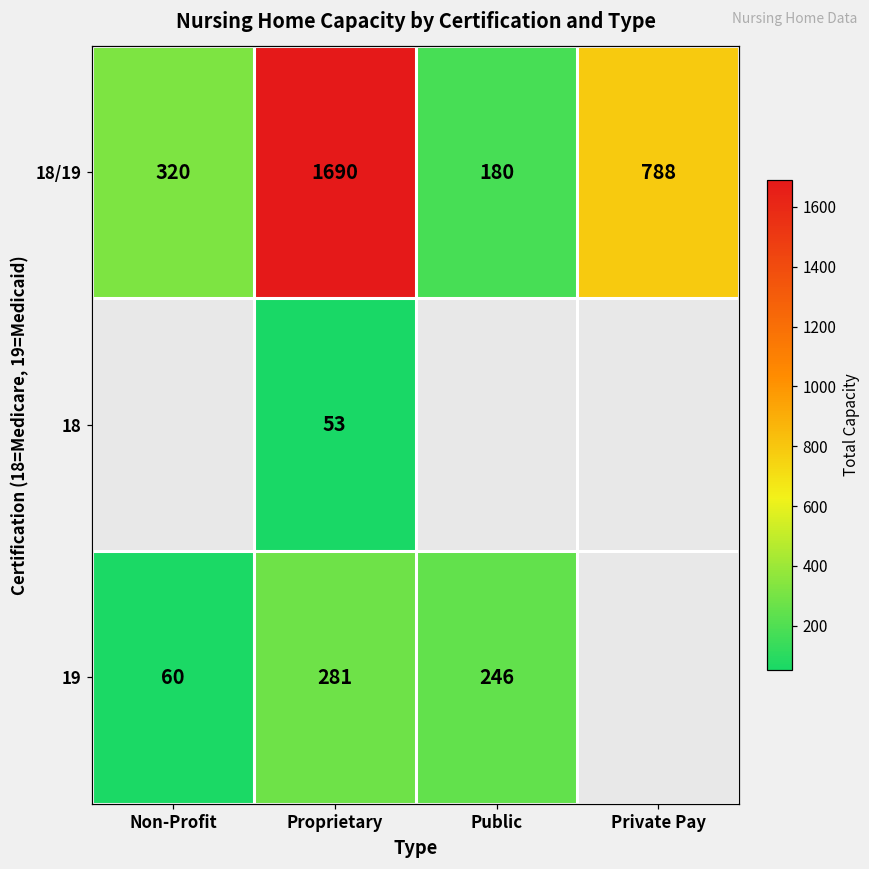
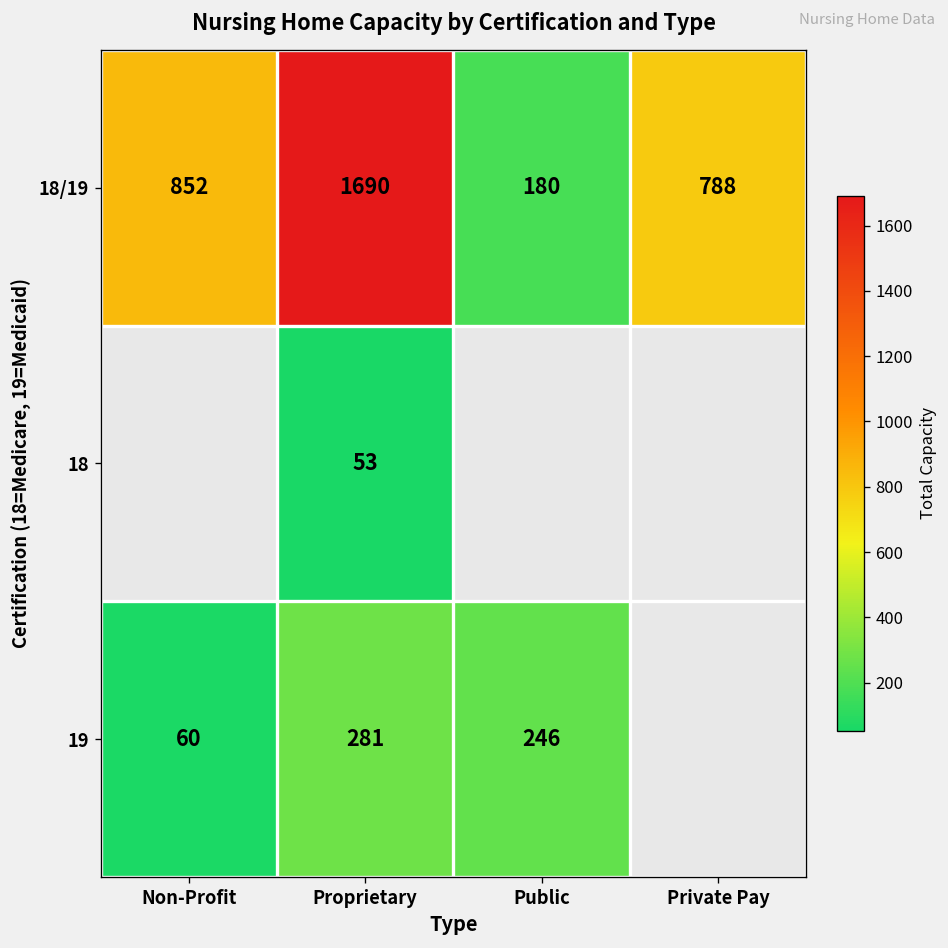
  {
    "18/19": {
-     "Non-Profit": 320,
+     "Non-Profit": 852,
      "Proprietary": 1690,
      "Public": 180,
      "Private Pay": 788
    },
    "18": {
      "Proprietary": 53
    },
    "19": {
      "Non-Profit": 60,
      "Proprietary": 281,
      "Public": 246
    }
  }
